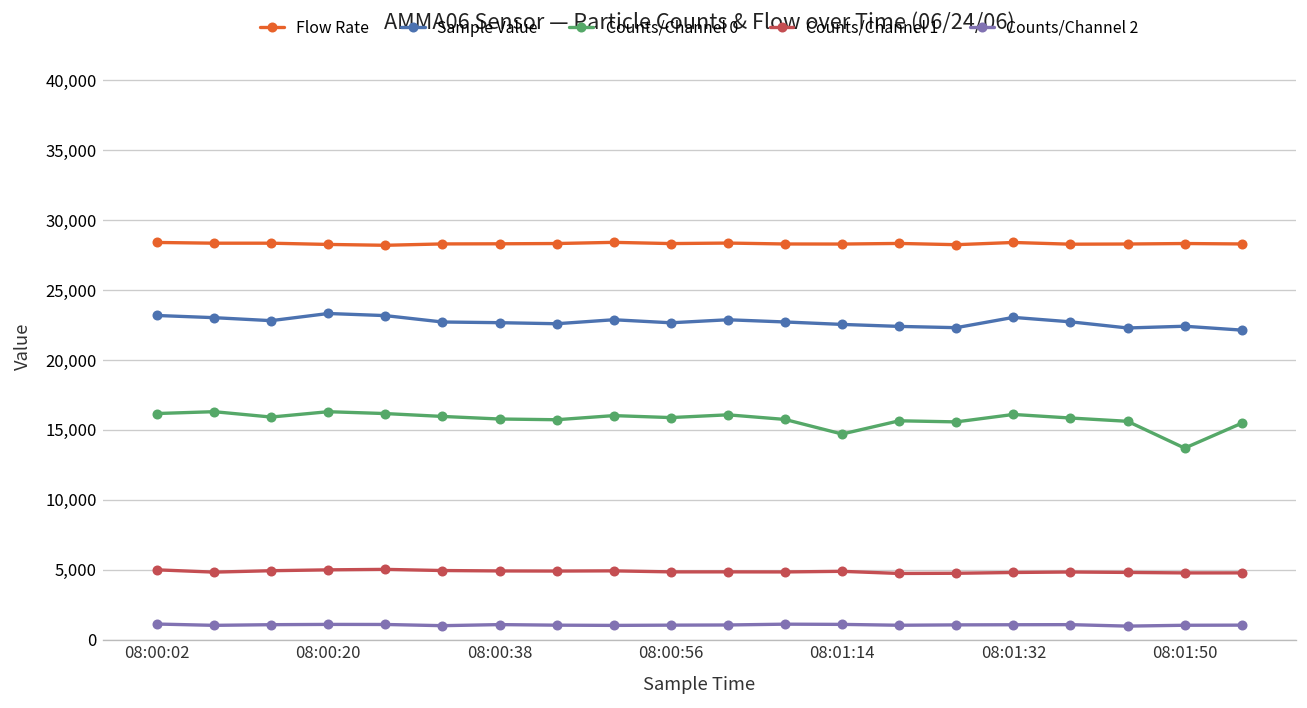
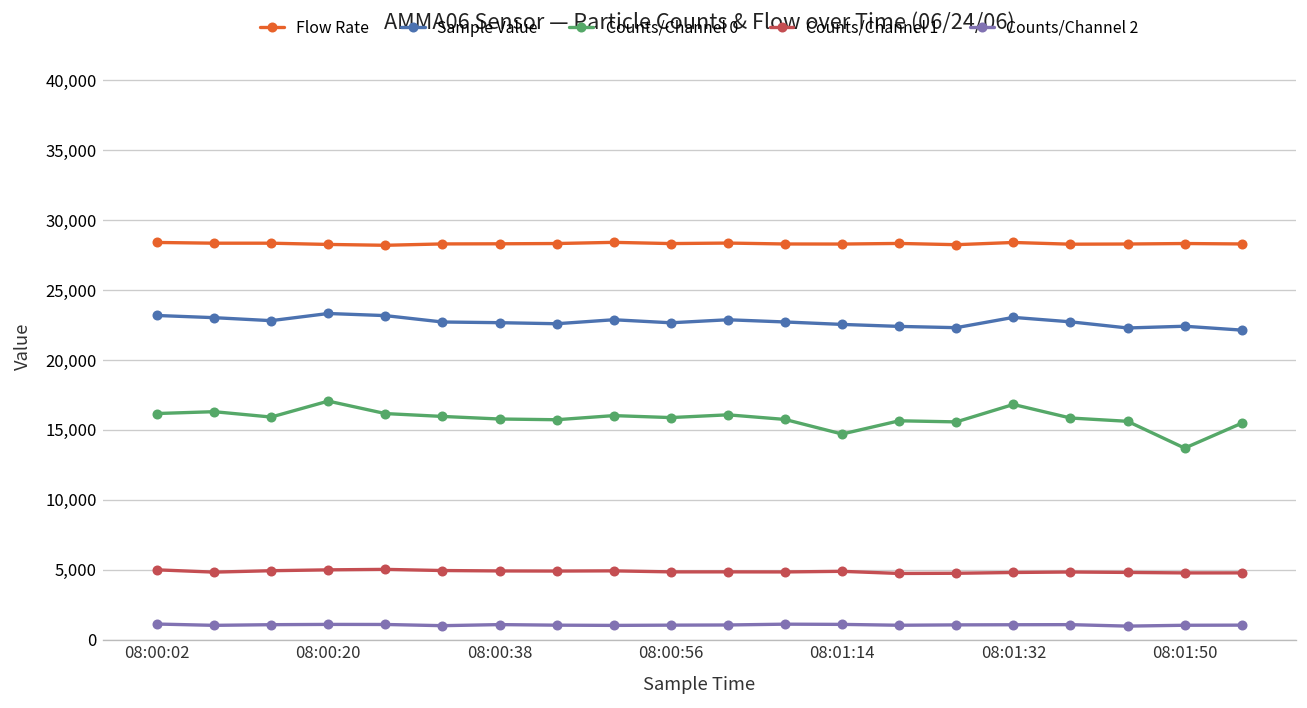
  {
    "Counts/Channel 0": {
      "08:00:02": "16,200",
-     "08:00:20": "16,300",
+     "08:00:20": "17,100",
      "08:00:38": "15,800",
      "08:00:56": "15,900",
      "08:01:14": "14,700",
-     "08:01:32": "16,100",
+     "08:01:32": "16,800",
      "08:01:50": "13,700"
    }
  }
